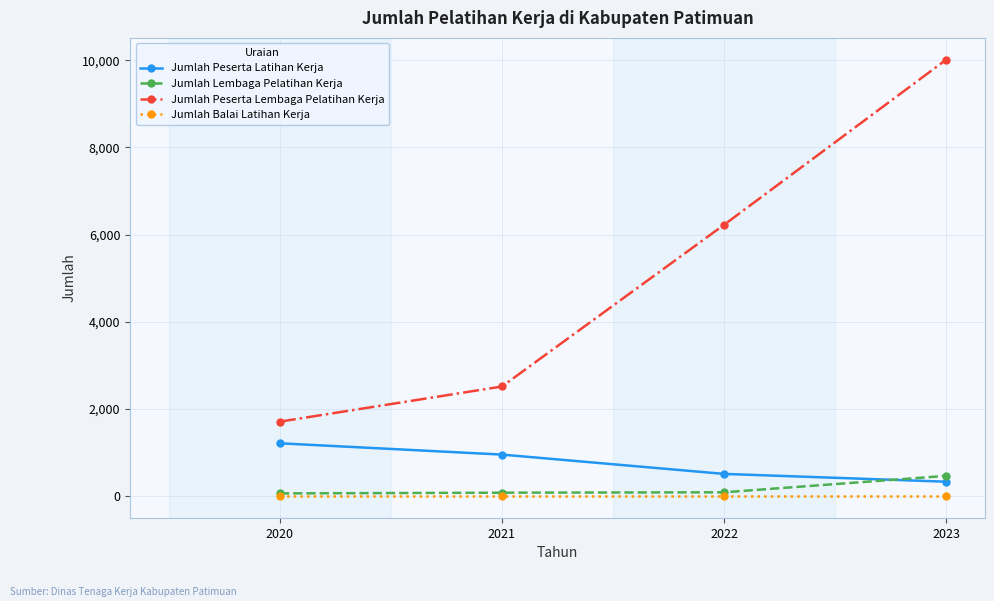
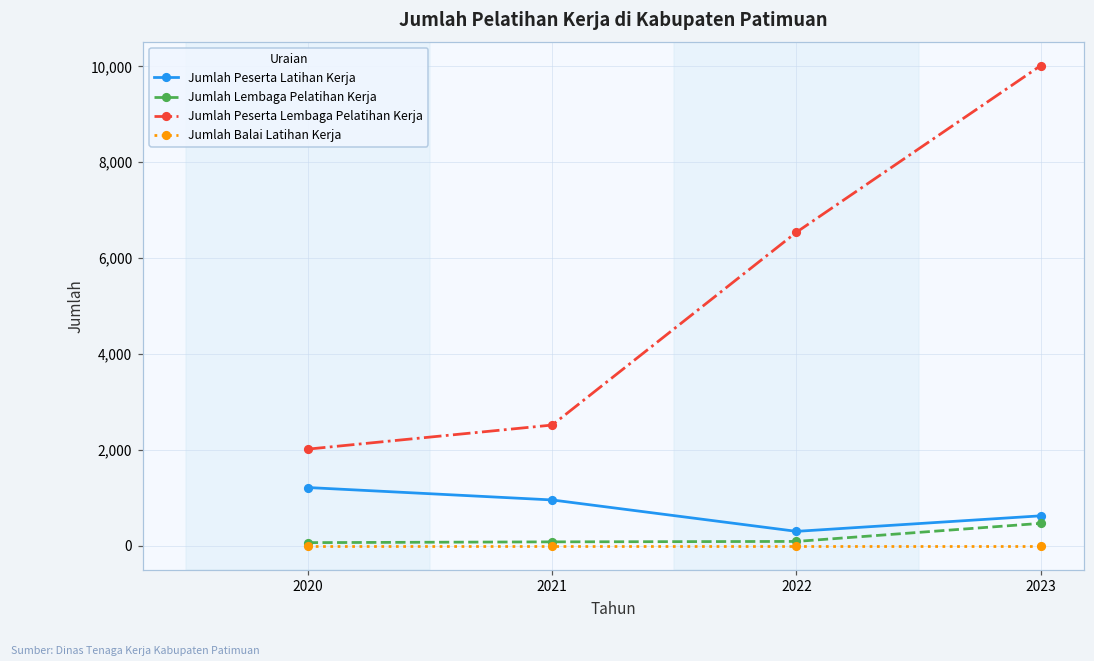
  {
    "Jumlah Peserta Latihan Kerja": {
      "2020": "1,200",
      "2021": "1,000",
-     "2022": "500",
-     "2023": "300"
+     "2022": "300",
+     "2023": "600"
    },
    "Jumlah Lembaga Pelatihan Kerja": {
      "2020": "100",
      "2021": "100",
      "2022": "100",
      "2023": "500"
    },
    "Jumlah Peserta Lembaga Pelatihan Kerja": {
-     "2020": "1,700",
+     "2020": "2,000",
      "2021": "2,500",
-     "2022": "6,200",
+     "2022": "6,500",
      "2023": "10,000"
    },
    "Jumlah Balai Latihan Kerja": {
      "2020": "0",
      "2021": "0",
      "2022": "0",
      "2023": "0"
    }
  }
